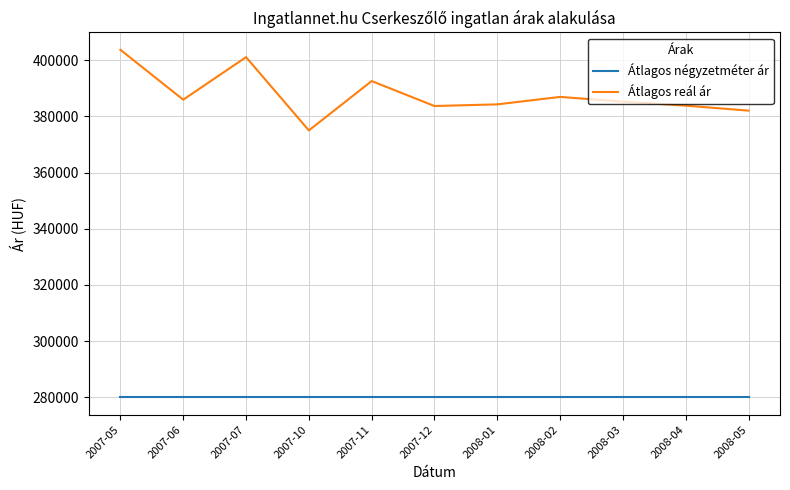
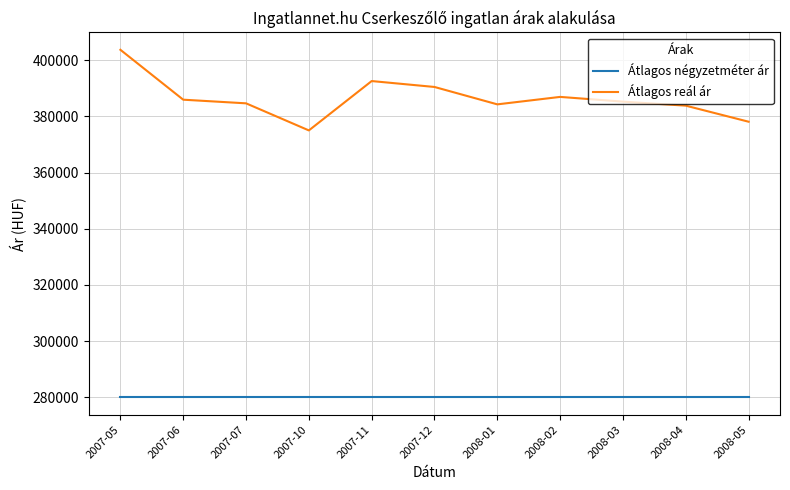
  {
    "Átlagos négyzetméter ár": {
      "2007-05": 280000,
      "2007-06": 280000,
      "2007-07": 280000,
      "2007-10": 280000,
      "2007-11": 280000,
      "2007-12": 280000,
      "2008-01": 280000,
      "2008-02": 280000,
      "2008-03": 280000,
      "2008-04": 280000,
      "2008-05": 280000
    },
    "Átlagos reál ár": {
      "2007-05": 404000,
      "2007-06": 386000,
-     "2007-07": 401000,
+     "2007-07": 385000,
      "2007-10": 375000,
      "2007-11": 393000,
-     "2007-12": 384000,
+     "2007-12": 390000,
      "2008-01": 384000,
      "2008-02": 387000,
      "2008-04": 384000,
-     "2008-05": 382000
+     "2008-05": 378000
    }
  }
